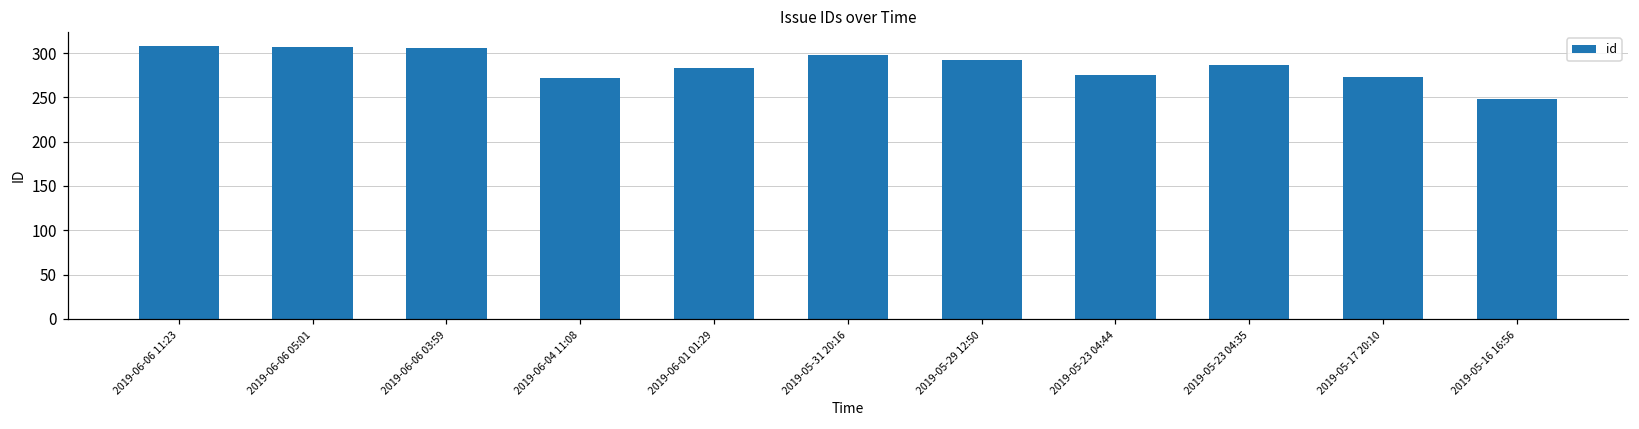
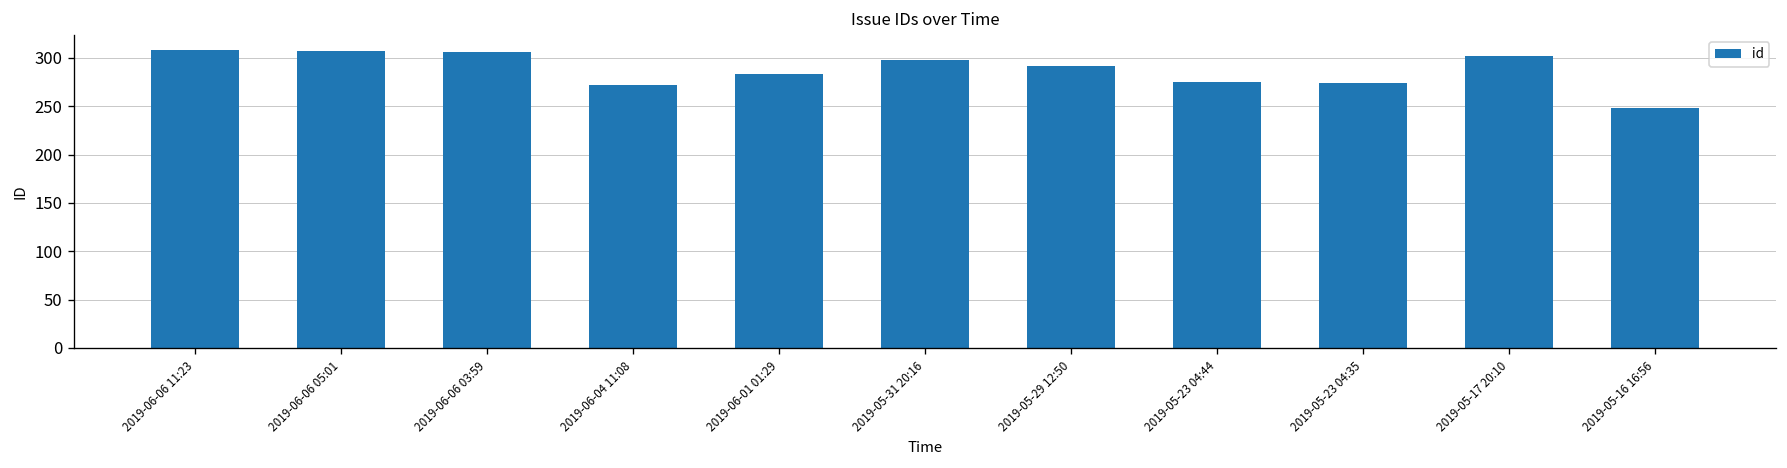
  {
    "2019-06-06 11:23": 310,
    "2019-06-06 05:01": 310,
    "2019-06-06 03:59": 310,
    "2019-06-04 11:08": 270,
    "2019-06-01 01:29": 280,
    "2019-05-31 20:16": 300,
    "2019-05-29 12:50": 290,
    "2019-05-23 04:44": 280,
-   "2019-05-23 04:35": 290,
-   "2019-05-17 20:10": 270,
+   "2019-05-23 04:35": 270,
+   "2019-05-17 20:10": 300,
    "2019-05-16 16:56": 250
  }
